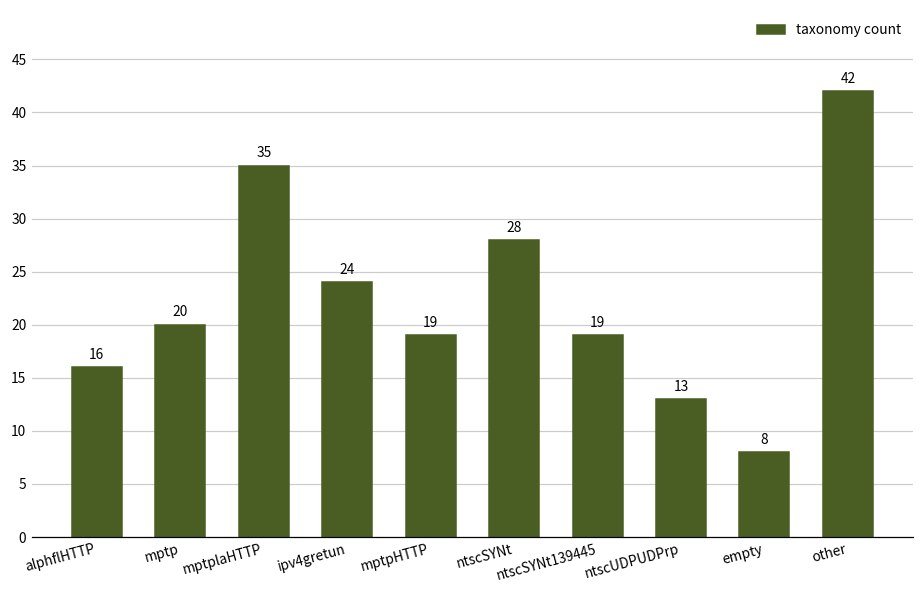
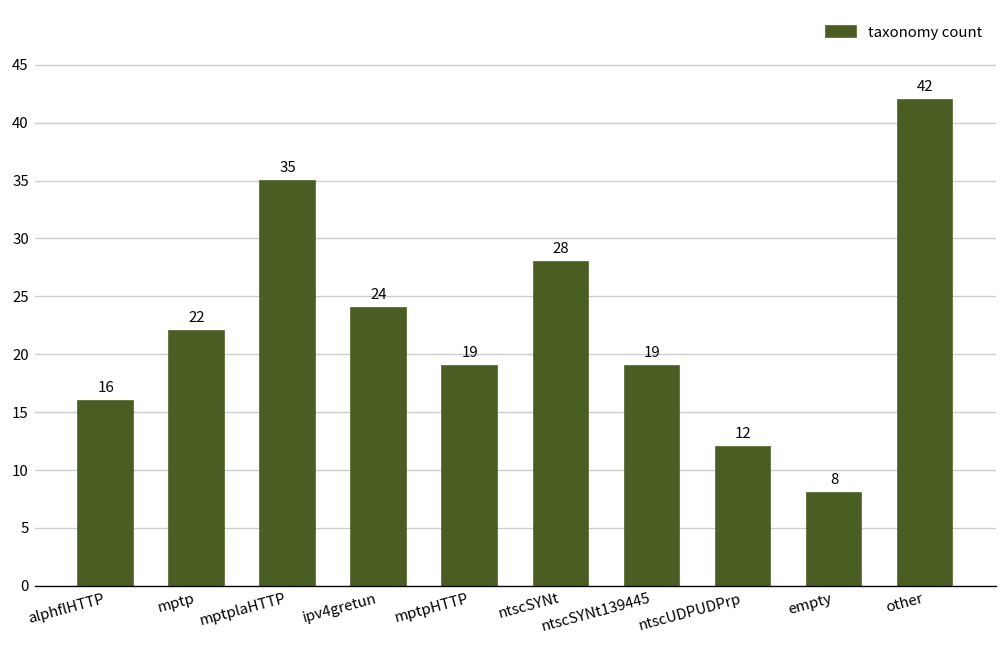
  {
    "alphflHTTP": 16,
-   "mptp": 20,
+   "mptp": 22,
    "mptplaHTTP": 35,
    "ipv4gretun": 24,
    "mptpHTTP": 19,
    "ntscSYNt": 28,
    "ntscSYNt139445": 19,
-   "ntscUDPUDPrp": 13,
+   "ntscUDPUDPrp": 12,
    "empty": 8,
    "other": 42
  }
